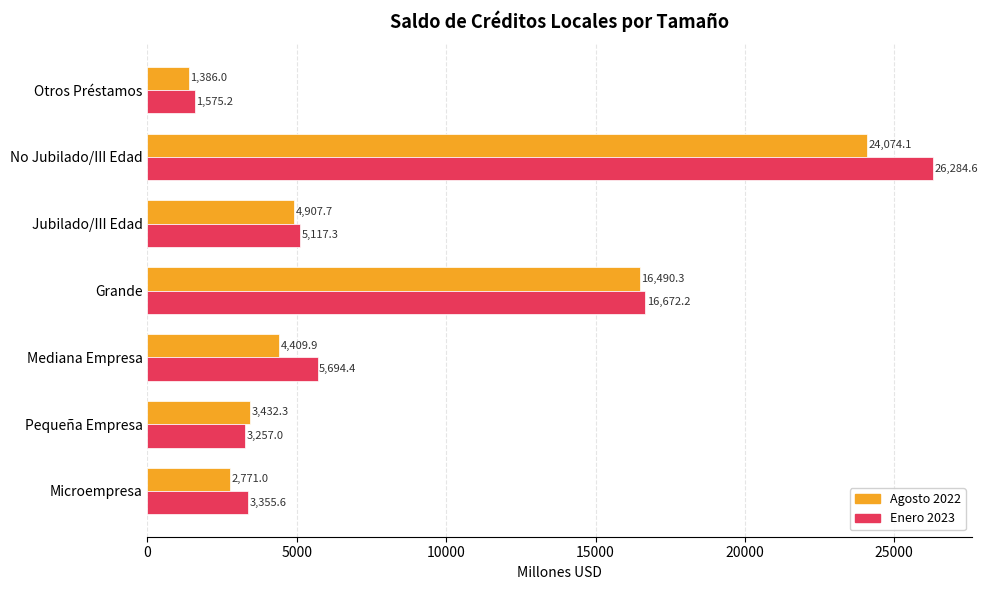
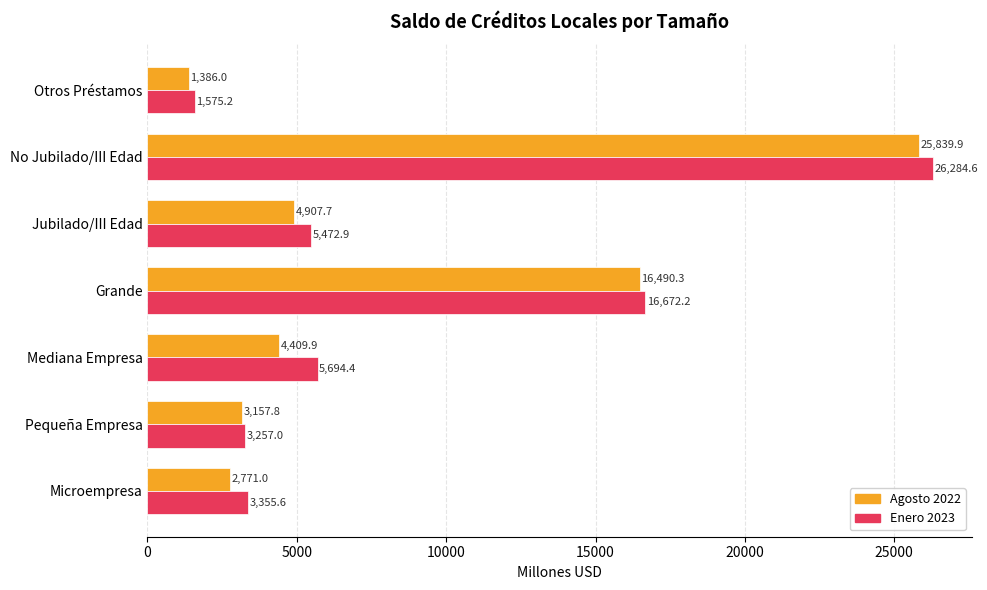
  {
    "Agosto 2022": {
      "Otros Préstamos": "1,386.0",
-     "No Jubilado/III Edad": "24,074.1",
+     "No Jubilado/III Edad": "25,839.9",
      "Jubilado/III Edad": "4,907.7",
      "Grande": "16,490.3",
      "Mediana Empresa": "4,409.9",
-     "Pequeña Empresa": "3,432.3",
+     "Pequeña Empresa": "3,157.8",
      "Microempresa": "2,771.0"
    },
    "Enero 2023": {
      "Otros Préstamos": "1,575.2",
      "No Jubilado/III Edad": "26,284.6",
-     "Jubilado/III Edad": "5,117.3",
+     "Jubilado/III Edad": "5,472.9",
      "Grande": "16,672.2",
      "Mediana Empresa": "5,694.4",
      "Pequeña Empresa": "3,257.0",
      "Microempresa": "3,355.6"
    }
  }
